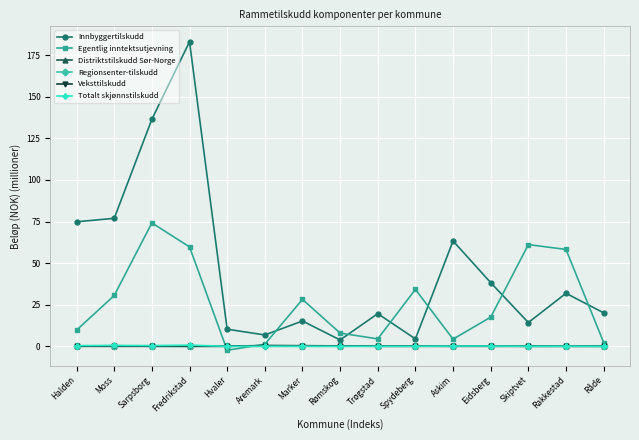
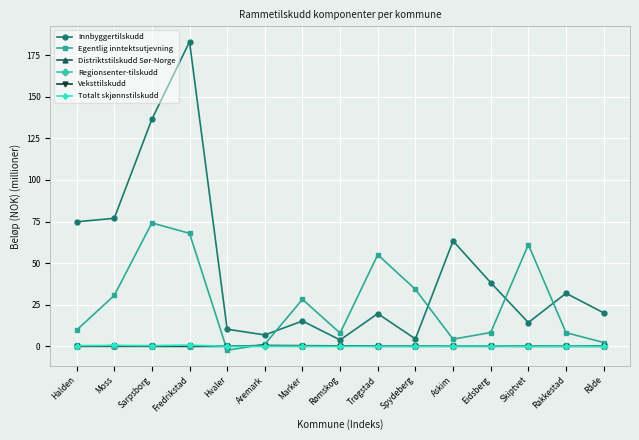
  {
    "Egentlig inntektsutjevning": {
      "Halden": 10,
      "Moss": 31,
      "Sarpsborg": 74,
-     "Fredrikstad": 60,
+     "Fredrikstad": 68,
      "Hvaler": -2,
      "Marker": 28,
      "Rømskog": 8,
-     "Trøgstad": 4,
+     "Trøgstad": 55,
      "Spydeberg": 34,
      "Askim": 4,
-     "Eidsberg": 18,
+     "Eidsberg": 8,
      "Skiptvet": 61,
-     "Rakkestad": 58,
+     "Rakkestad": 8,
      "Råde": 2
    }
  }
